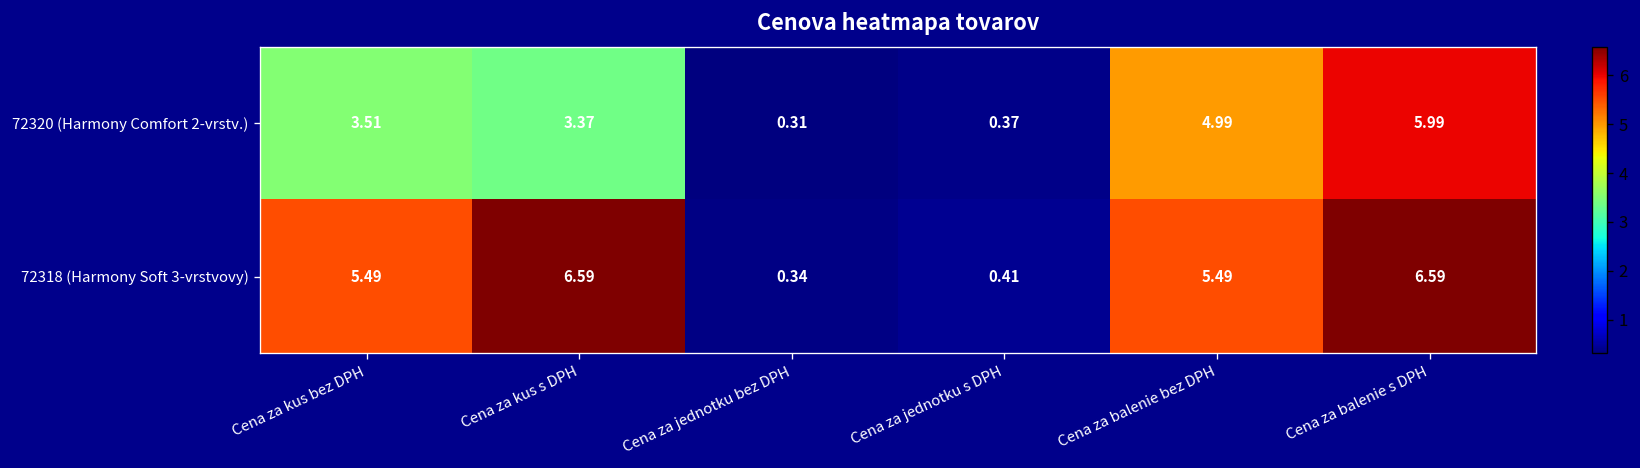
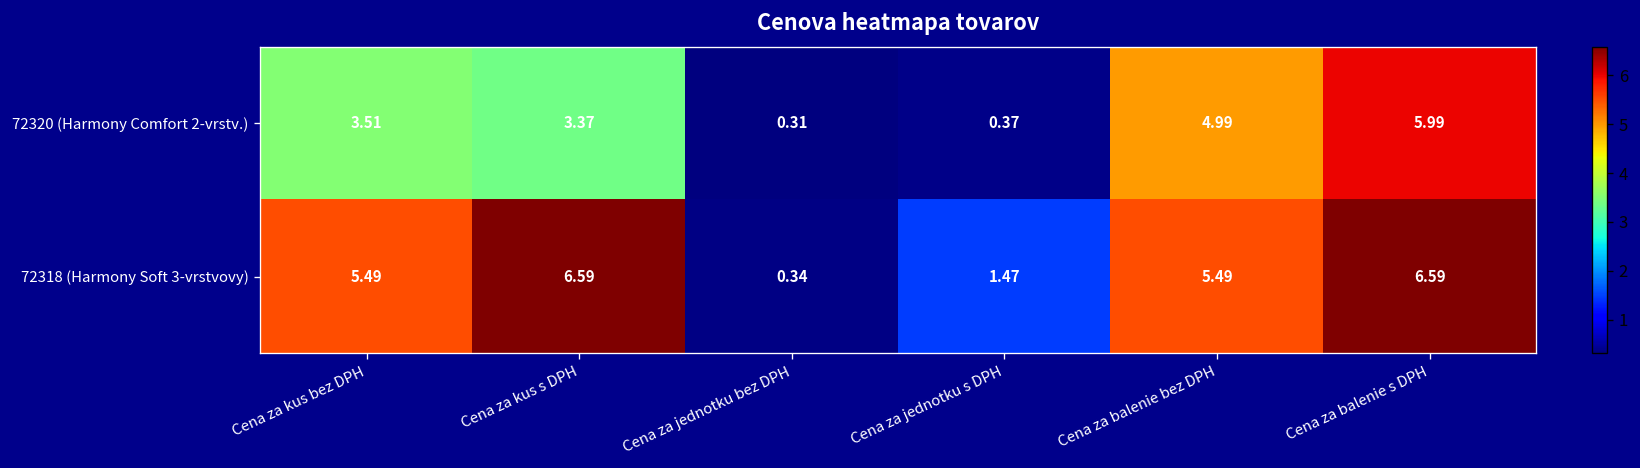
  {
    "72320 (Harmony Comfort 2-vrstv.)": {
      "Cena za kus bez DPH": 3.51,
      "Cena za kus s DPH": 3.37,
      "Cena za jednotku bez DPH": 0.31,
      "Cena za jednotku s DPH": 0.37,
      "Cena za balenie bez DPH": 4.99,
      "Cena za balenie s DPH": 5.99
    },
    "72318 (Harmony Soft 3-vrstvovy)": {
      "Cena za kus bez DPH": 5.49,
      "Cena za kus s DPH": 6.59,
      "Cena za jednotku bez DPH": 0.34,
-     "Cena za jednotku s DPH": 0.41,
+     "Cena za jednotku s DPH": 1.47,
      "Cena za balenie bez DPH": 5.49,
      "Cena za balenie s DPH": 6.59
    }
  }
